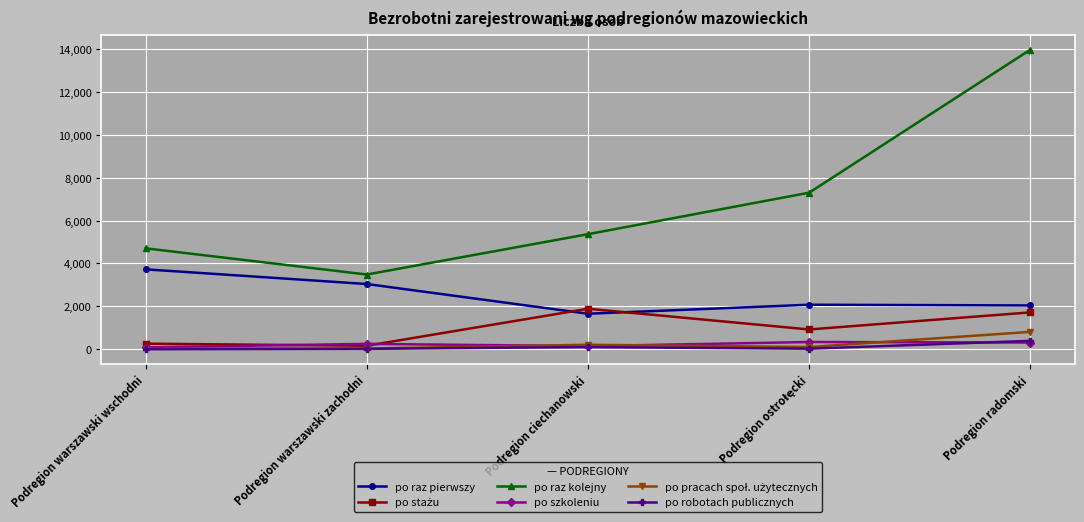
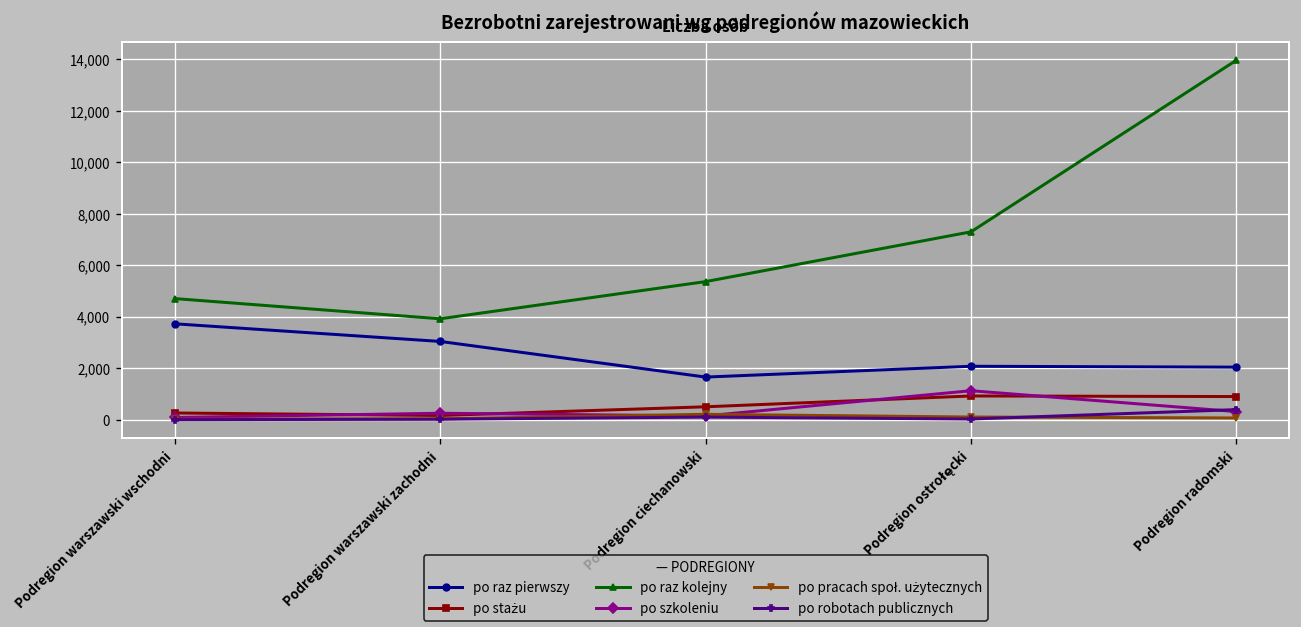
  {
    "po raz pierwszy": {
      "Podregion warszawski wschodni": "3,700",
      "Podregion warszawski zachodni": "3,000",
      "Podregion ciechanowski": "1,700",
      "Podregion ostrołęcki": "2,100",
      "Podregion radomski": "2,000"
    },
    "po stażu": {
      "Podregion warszawski wschodni": "300",
-     "Podregion ciechanowski": "1,900",
+     "Podregion ciechanowski": "500",
      "Podregion ostrołęcki": "900",
-     "Podregion radomski": "1,700"
+     "Podregion radomski": "900"
    },
    "po raz kolejny": {
      "Podregion warszawski wschodni": "4,700",
-     "Podregion warszawski zachodni": "3,500",
+     "Podregion warszawski zachodni": "3,900",
      "Podregion ciechanowski": "5,400",
      "Podregion ostrołęcki": "7,300",
      "Podregion radomski": "14,000"
    },
    "po szkoleniu": {
-     "Podregion ostrołęcki": "300"
+     "Podregion ostrołęcki": "1,100"
    },
    "po pracach społ. użytecznych": {
-     "Podregion radomski": "800"
+     "Podregion radomski": "100"
    }
  }
